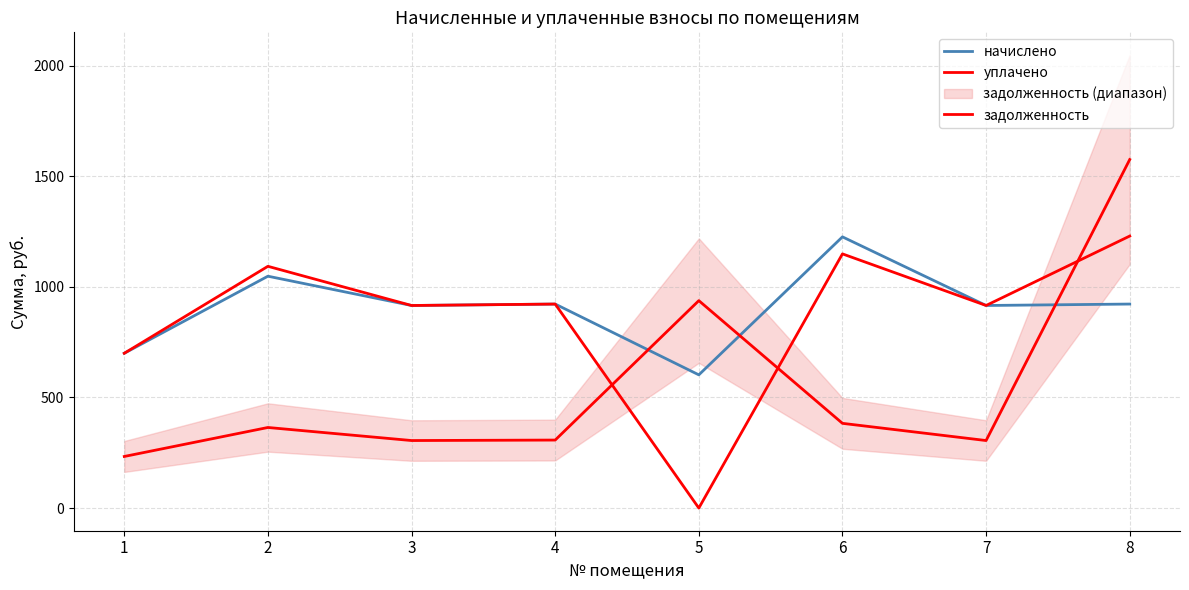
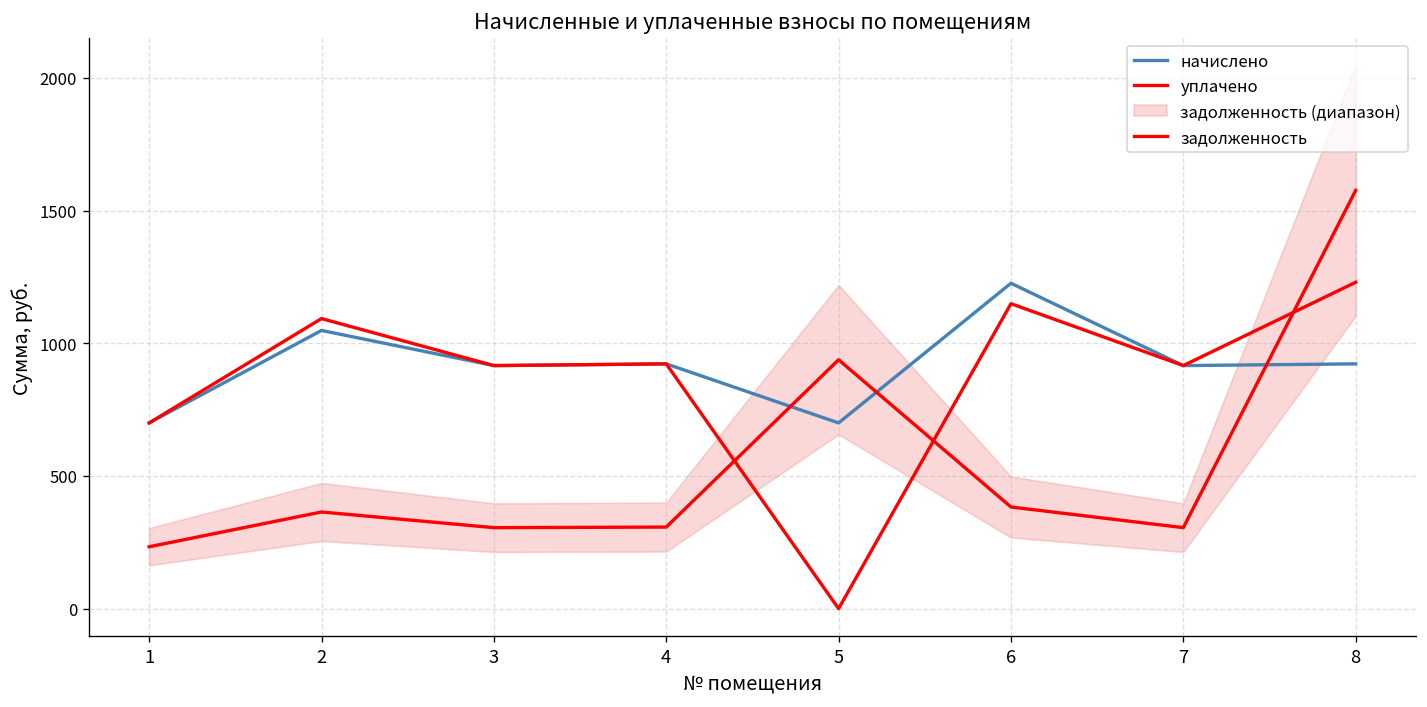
  {
    "начислено": {
      "2": 1050,
-     "5": 600,
+     "5": 700,
      "6": 1230,
      "8": 920
    }
  }
